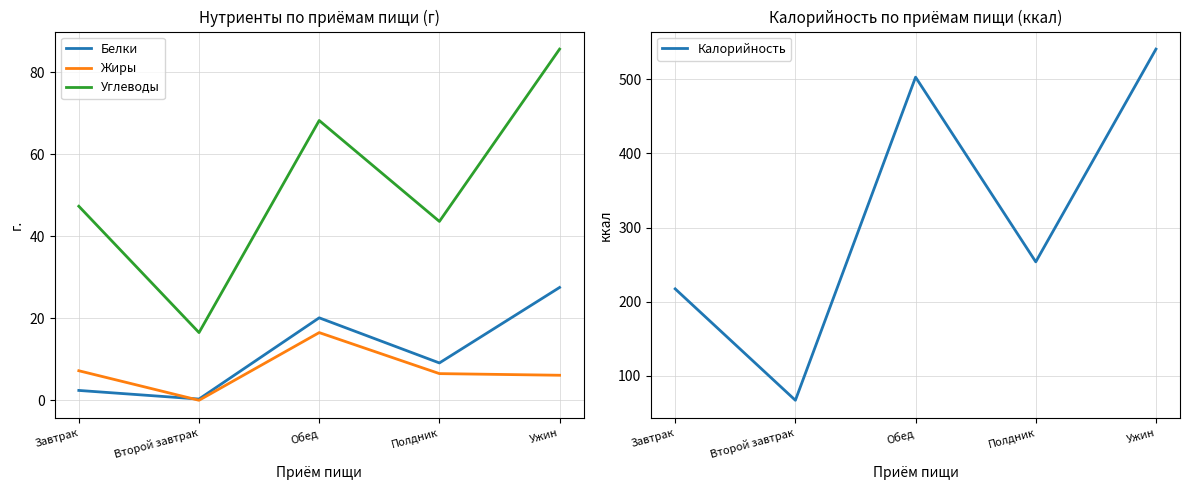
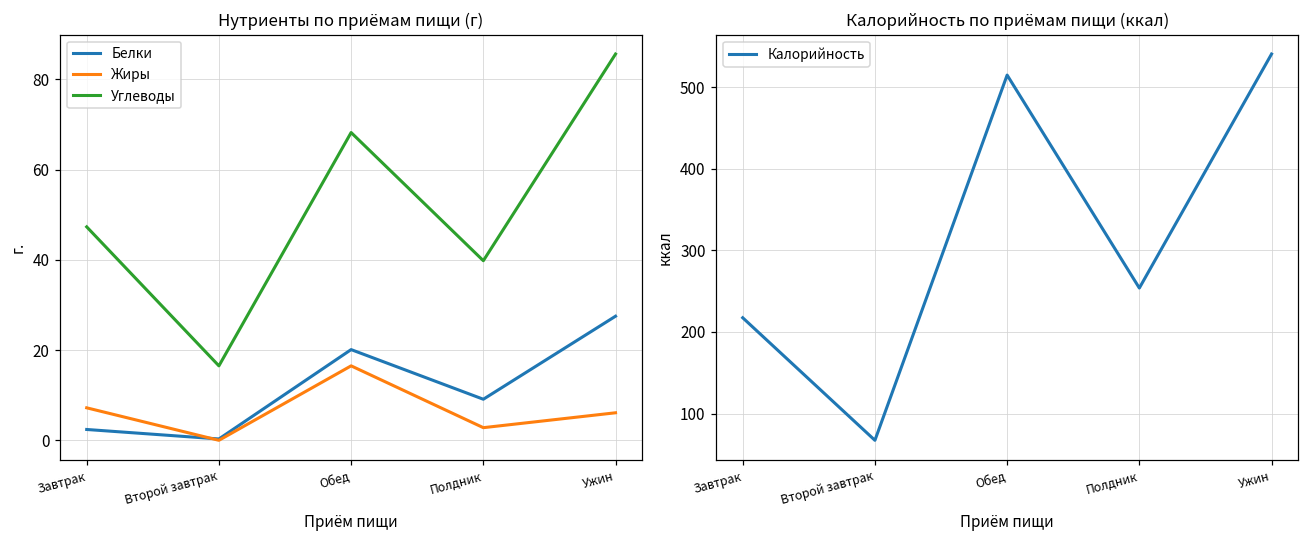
  {
    "Нутриенты по приёмам пищи (г)": {
      "Белки": {
        "Завтрак": 2,
        "Обед": 20,
        "Полдник": 9,
        "Ужин": 28
      },
      "Жиры": {
        "Завтрак": 7,
        "Обед": 17,
-       "Полдник": 7,
+       "Полдник": 3,
        "Ужин": 6
      },
      "Углеводы": {
        "Завтрак": 47,
        "Второй завтрак": 17,
        "Обед": 68,
-       "Полдник": 44,
+       "Полдник": 40,
        "Ужин": 86
      }
    },
    "Калорийность по приёмам пищи (ккал)": {
      "Завтрак": 220,
      "Второй завтрак": 70,
-     "Обед": 500,
+     "Обед": 510,
      "Полдник": 250,
      "Ужин": 540
    }
  }
